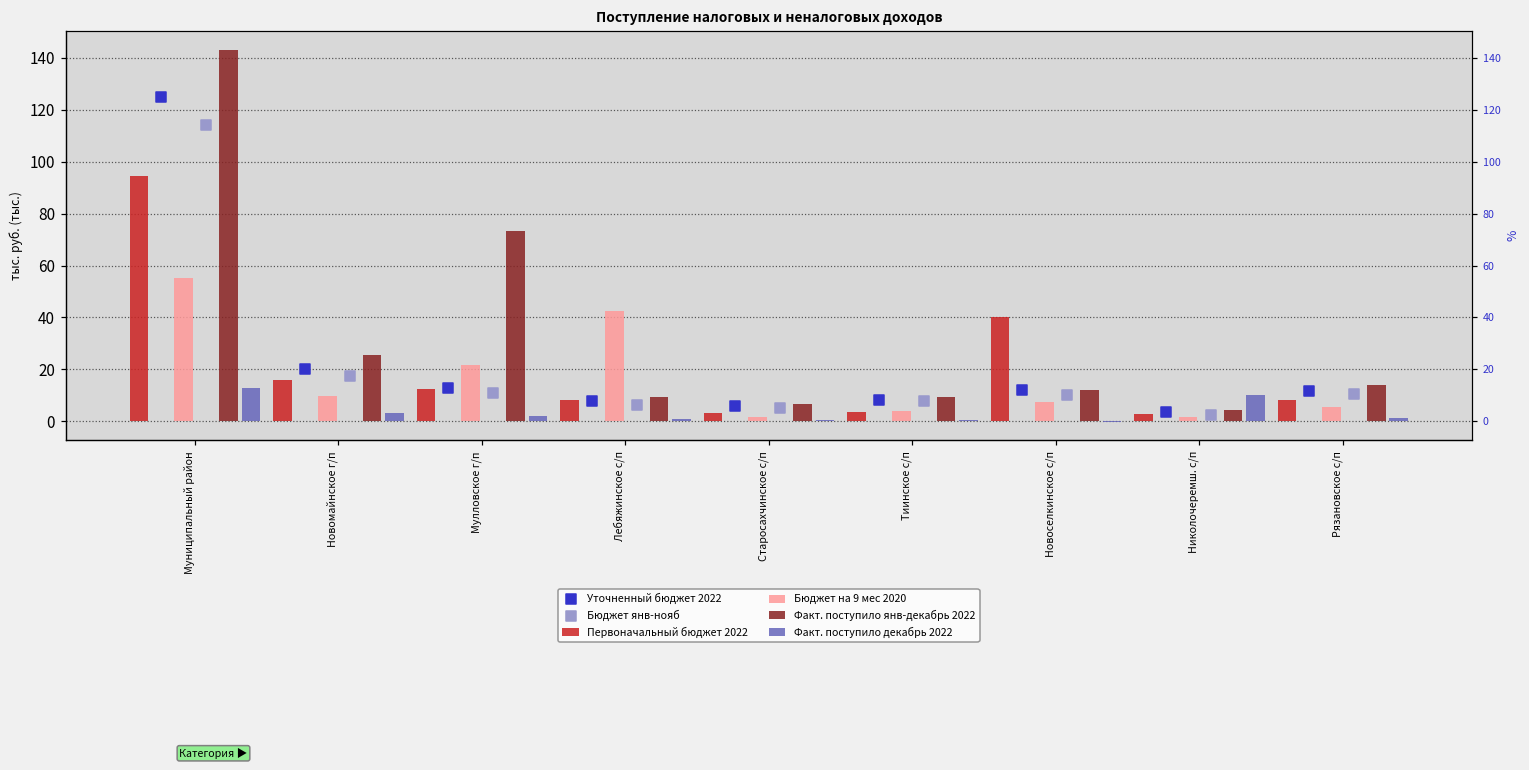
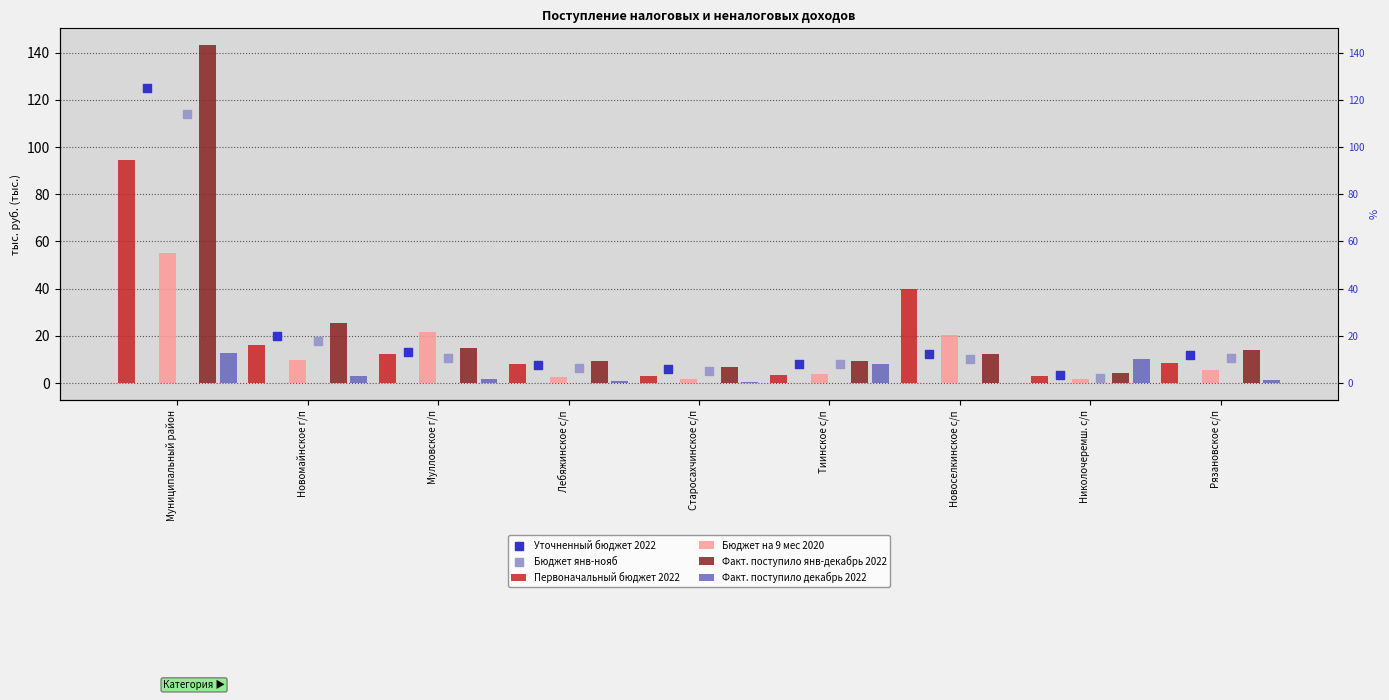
  {
    "Первоначальный бюджет 2022": {
      "Муниципальный район": 95,
      "Новомайнское г/п": 16,
      "Мулловское г/п": 12,
      "Лебяжинское с/п": 8,
      "Старосахчинское с/п": 3,
      "Тиинское с/п": 4,
      "Новоселкинское с/п": 40,
      "Николочеремш. с/п": 3,
      "Рязановское с/п": 8
    },
    "Бюджет на 9 мес 2020": {
      "Муниципальный район": 55,
      "Новомайнское г/п": 10,
      "Мулловское г/п": 22,
-     "Лебяжинское с/п": 43,
+     "Лебяжинское с/п": 2,
      "Старосахчинское с/п": 2,
      "Тиинское с/п": 4,
-     "Новоселкинское с/п": 7,
+     "Новоселкинское с/п": 20,
      "Николочеремш. с/п": 2,
      "Рязановское с/п": 6
    },
    "Факт. поступило янв-декабрь 2022": {
      "Муниципальный район": 143,
      "Новомайнское г/п": 25,
-     "Мулловское г/п": 73,
+     "Мулловское г/п": 15,
      "Лебяжинское с/п": 9,
      "Старосахчинское с/п": 7,
      "Тиинское с/п": 9,
      "Новоселкинское с/п": 12,
      "Николочеремш. с/п": 4,
      "Рязановское с/п": 14
    },
    "Факт. поступило декабрь 2022": {
      "Муниципальный район": 13,
      "Новомайнское г/п": 3,
      "Мулловское г/п": 2,
-     "Тиинское с/п": 1,
+     "Тиинское с/п": 8,
      "Николочеремш. с/п": 10,
      "Рязановское с/п": 1
    }
  }
